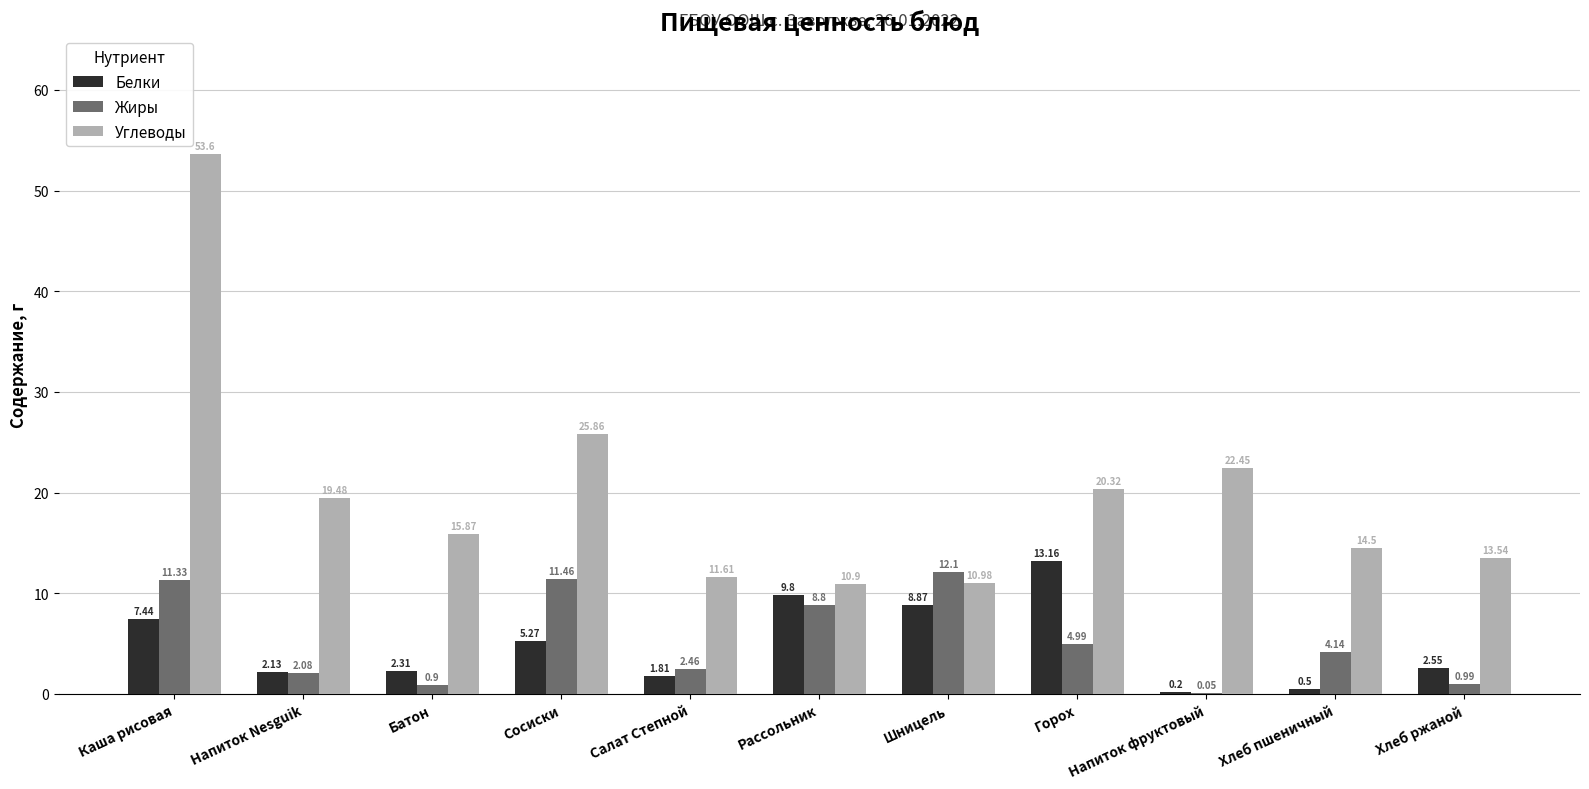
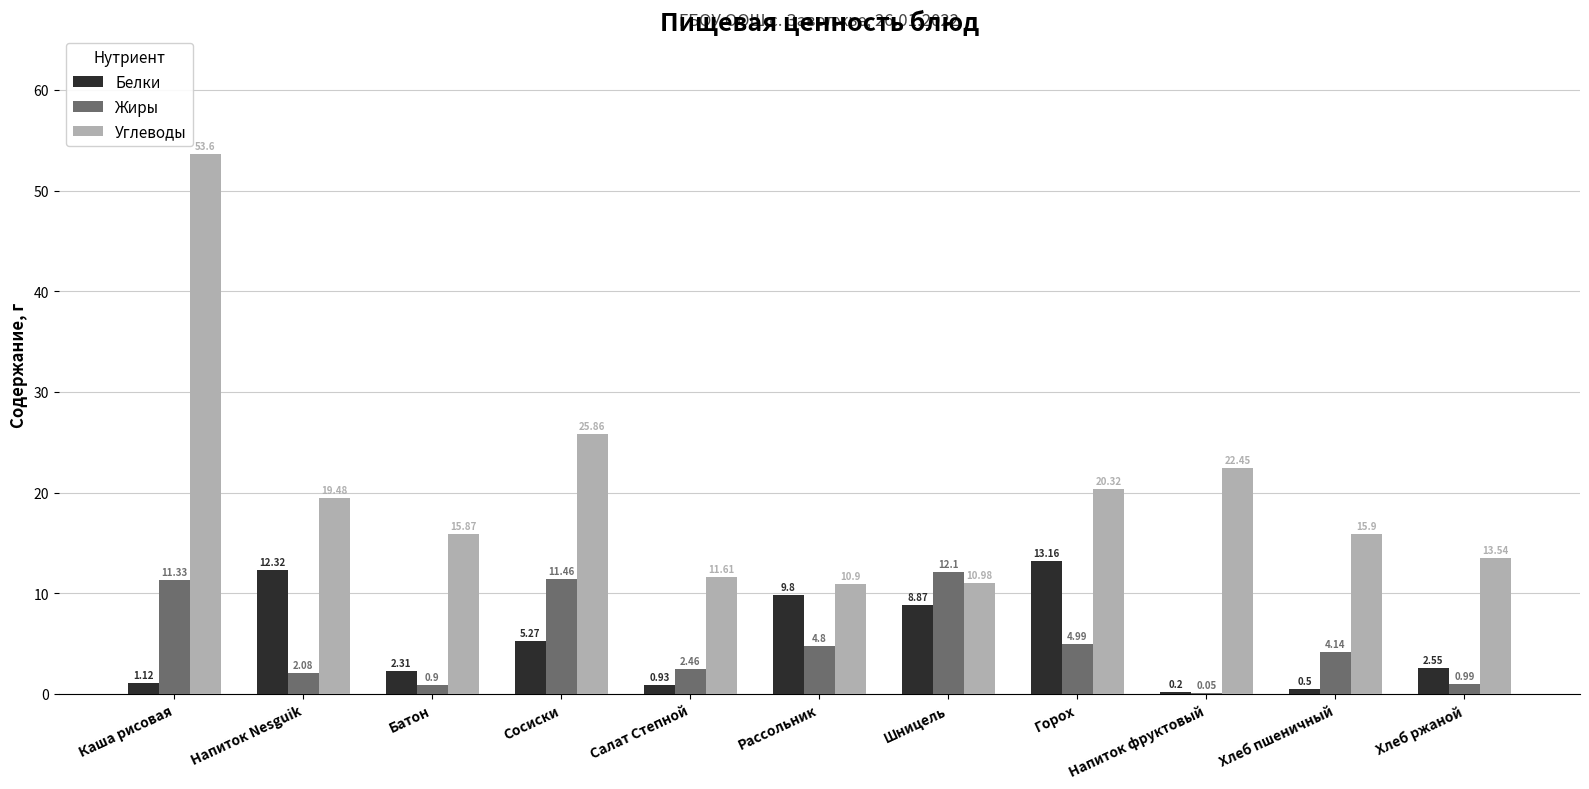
  {
    "Белки": {
-     "Каша рисовая": 7.44,
-     "Напиток Nesguik": 2.13,
+     "Каша рисовая": 1.12,
+     "Напиток Nesguik": 12.32,
      "Батон": 2.31,
      "Сосиски": 5.27,
-     "Салат Степной": 1.81,
+     "Салат Степной": 0.93,
      "Рассольник": 9.8,
      "Шницель": 8.87,
      "Горох": 13.16,
      "Напиток фруктовый": 0.2,
      "Хлеб пшеничный": 0.5,
      "Хлеб ржаной": 2.55
    },
    "Жиры": {
      "Каша рисовая": 11.33,
      "Напиток Nesguik": 2.08,
      "Батон": 0.9,
      "Сосиски": 11.46,
      "Салат Степной": 2.46,
-     "Рассольник": 8.8,
+     "Рассольник": 4.8,
      "Шницель": 12.1,
      "Горох": 4.99,
      "Напиток фруктовый": 0.05,
      "Хлеб пшеничный": 4.14,
      "Хлеб ржаной": 0.99
    },
    "Углеводы": {
      "Каша рисовая": 53.6,
      "Напиток Nesguik": 19.48,
      "Батон": 15.87,
      "Сосиски": 25.86,
      "Салат Степной": 11.61,
      "Рассольник": 10.9,
      "Шницель": 10.98,
      "Горох": 20.32,
      "Напиток фруктовый": 22.45,
-     "Хлеб пшеничный": 14.5,
+     "Хлеб пшеничный": 15.9,
      "Хлеб ржаной": 13.54
    }
  }
